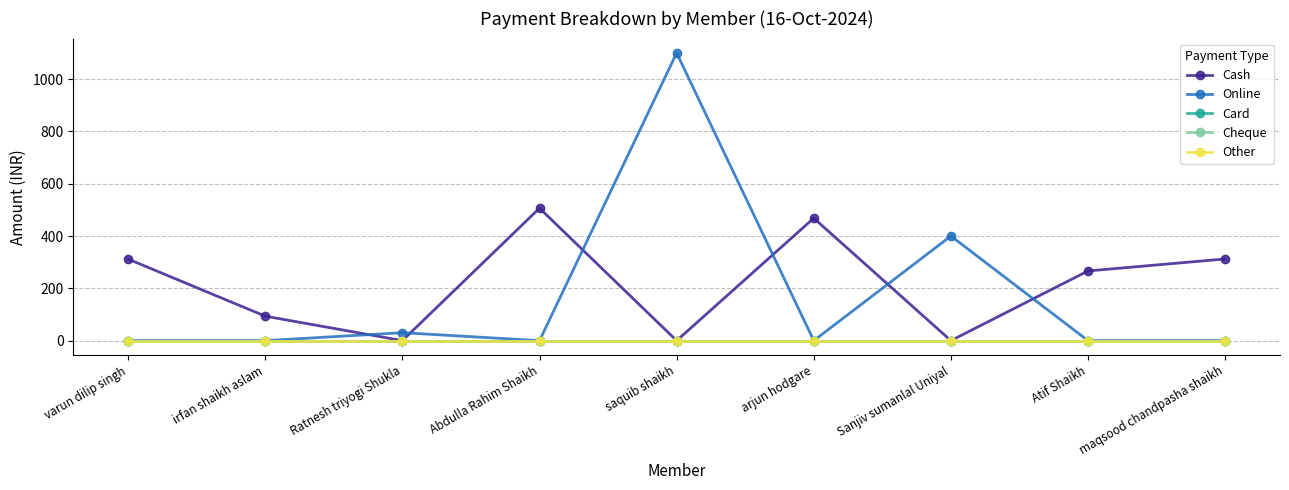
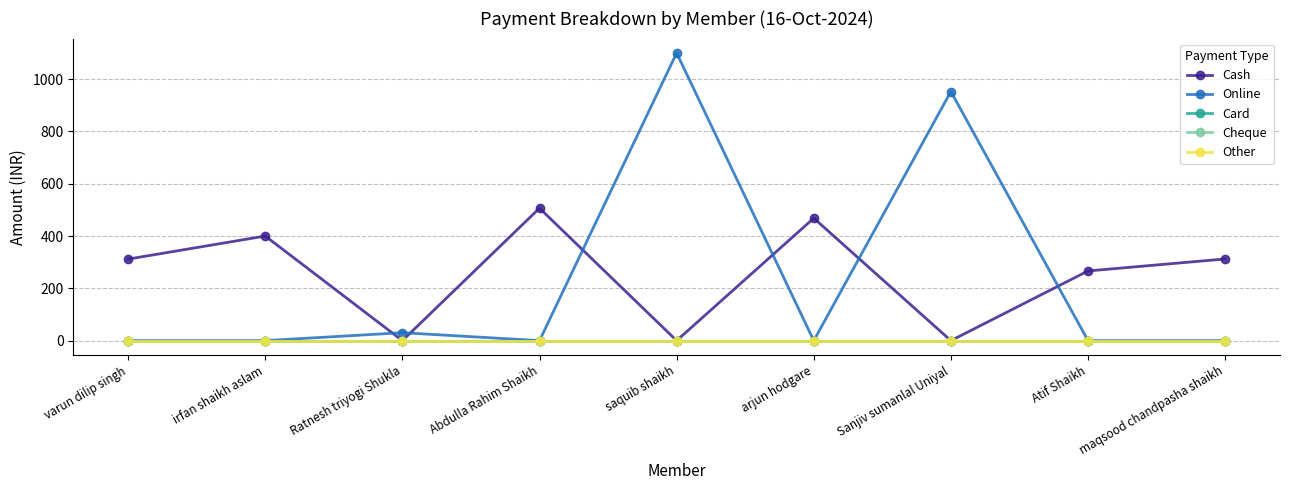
  {
    "Cash": {
      "varun dilip singh": 310,
-     "irfan shaikh aslam": 90,
+     "irfan shaikh aslam": 400,
      "Abdulla Rahim Shaikh": 510,
      "arjun hodgare": 470,
      "Atif Shaikh": 270,
      "maqsood chandpasha shaikh": 310
    },
    "Online": {
      "Ratnesh triyogi Shukla": 30,
      "saquib shaikh": 1100,
-     "Sanjiv sumanlal Uniyal": 400
+     "Sanjiv sumanlal Uniyal": 950
    }
  }
